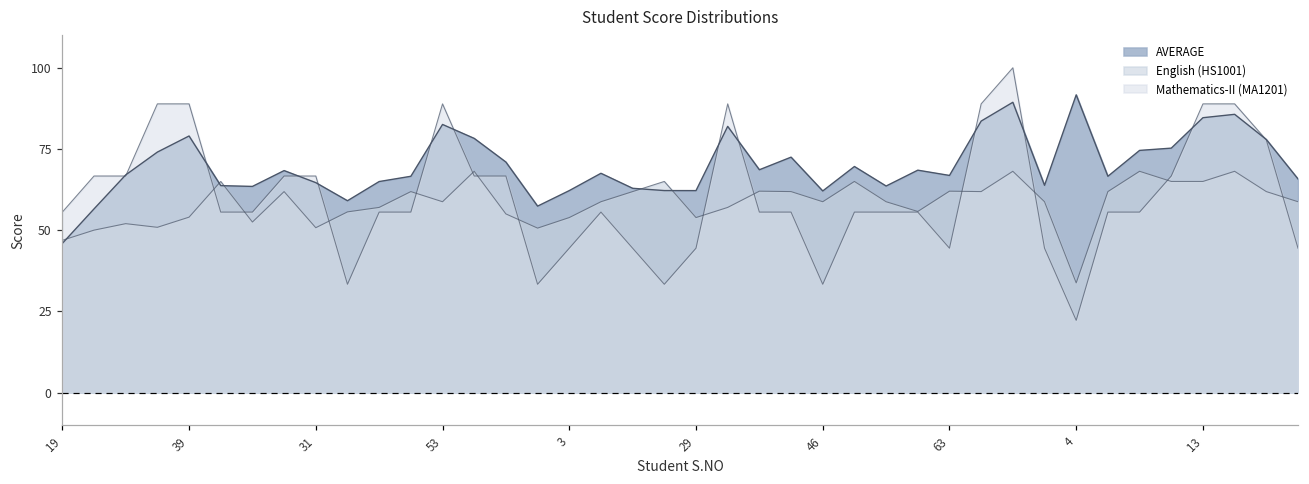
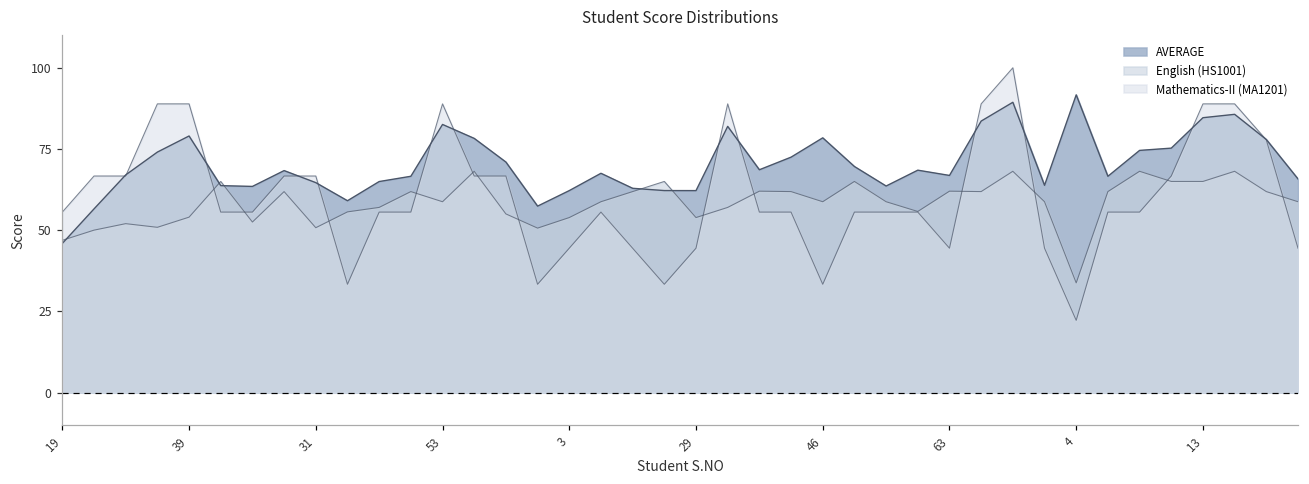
  {
    "AVERAGE": {
      "53": 83,
-     "46": 62,
+     "46": 78,
      "63": 67,
      "4": 92
    }
  }
